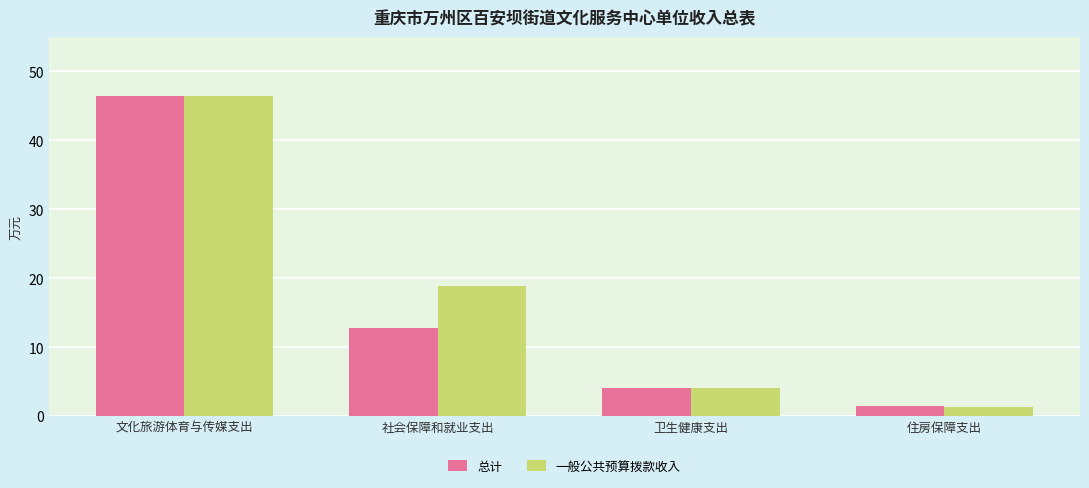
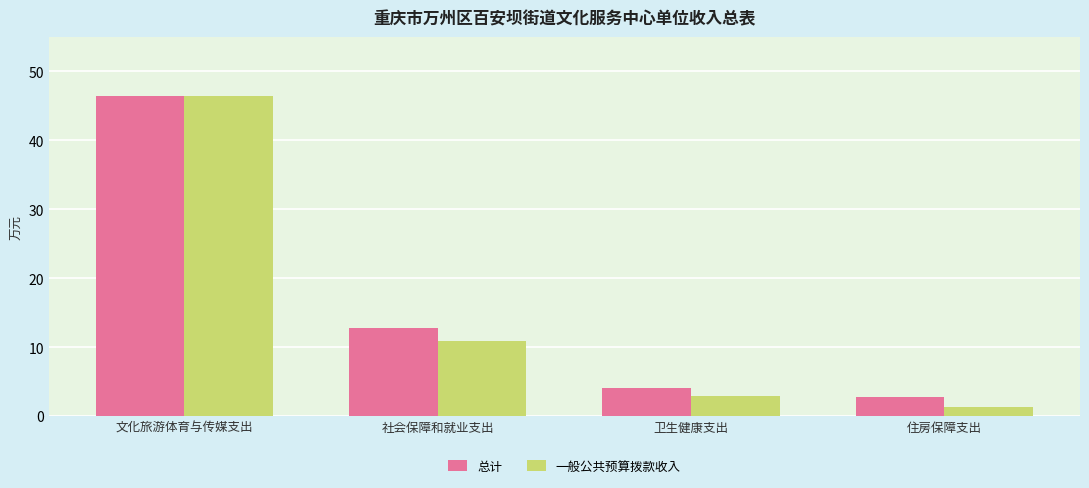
  {
    "总计": {
      "文化旅游体育与传媒支出": 46,
      "社会保障和就业支出": 13,
      "卫生健康支出": 4,
-     "住房保障支出": 2
+     "住房保障支出": 3
    },
    "一般公共预算拨款收入": {
      "文化旅游体育与传媒支出": 46,
-     "社会保障和就业支出": 19,
-     "卫生健康支出": 4,
+     "社会保障和就业支出": 11,
+     "卫生健康支出": 3,
      "住房保障支出": 1
    }
  }
